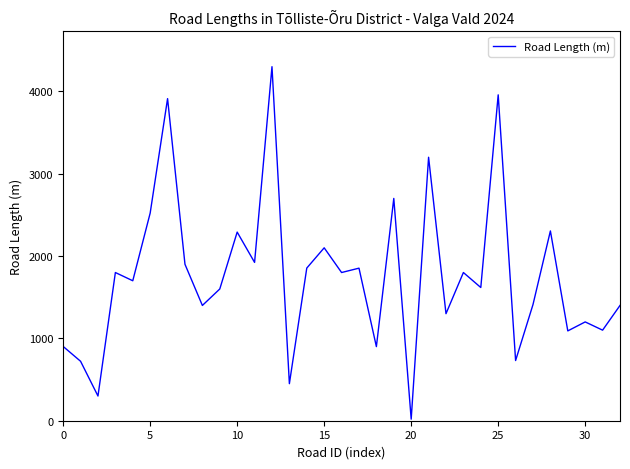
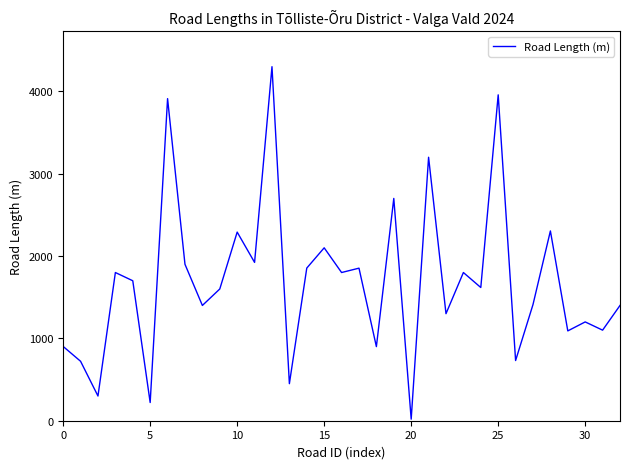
  {
    "0": 900,
-   "5": 2500,
+   "5": 200,
    "10": 2300,
    "15": 2100,
    "20": 0,
    "25": 4000,
    "30": 1200
  }
